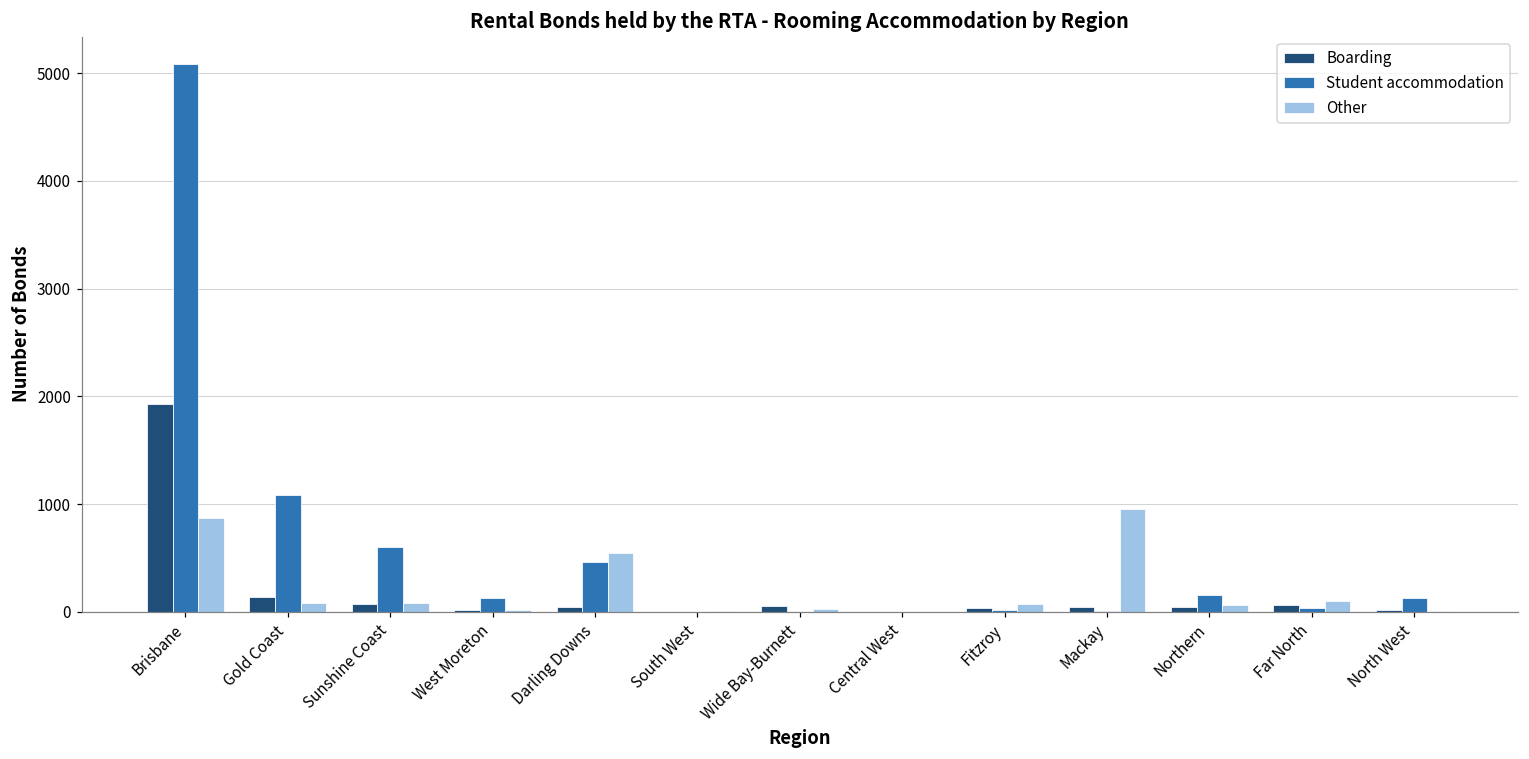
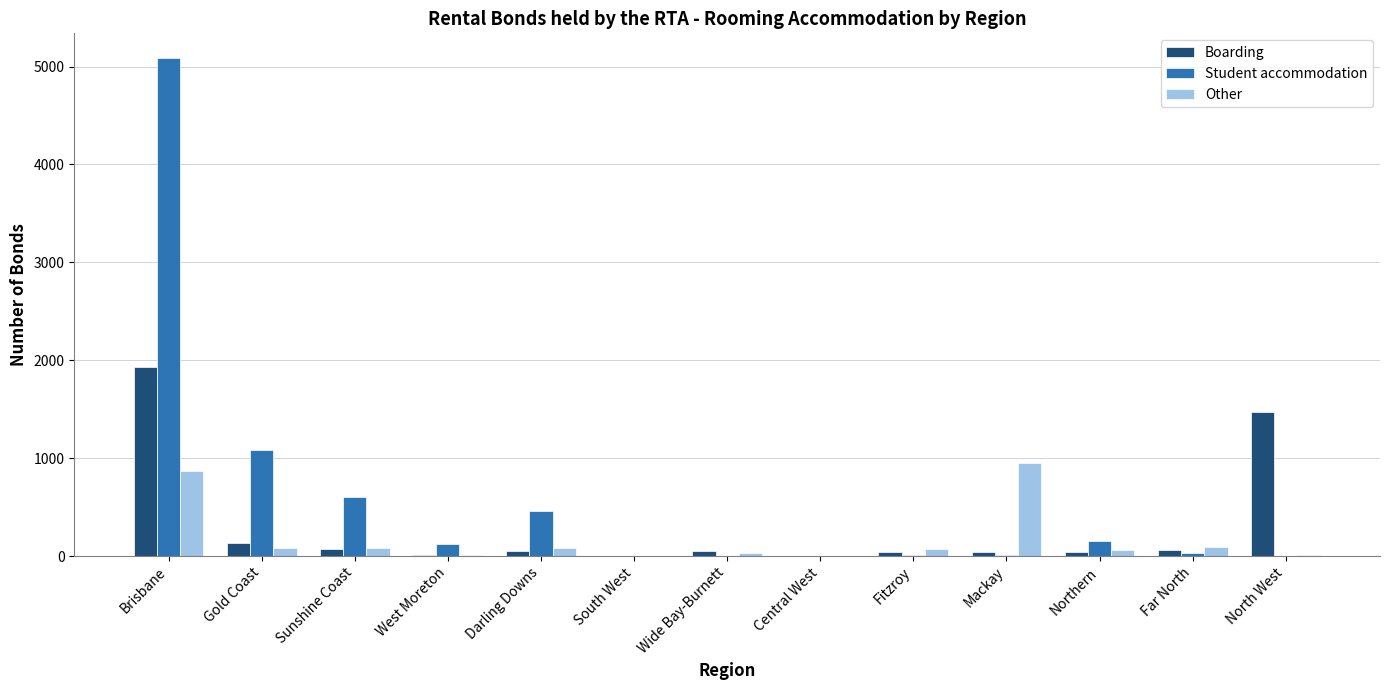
  {
    "Boarding": {
      "Brisbane": 1900,
      "Gold Coast": 100,
      "Sunshine Coast": 100,
      "Darling Downs": 0,
      "South West": 0,
      "Wide Bay-Burnett": 100,
      "Central West": 0,
      "Fitzroy": 0,
      "Mackay": 0,
      "Northern": 0,
      "Far North": 100,
-     "North West": 0
+     "North West": 1500
    },
    "Student accommodation": {
      "Brisbane": 5100,
      "Gold Coast": 1100,
      "Sunshine Coast": 600,
      "West Moreton": 100,
      "Darling Downs": 500,
      "Central West": 0,
      "Northern": 200,
      "Far North": 0,
-     "North West": 100
+     "North West": 0
    },
    "Other": {
      "Brisbane": 900,
      "Gold Coast": 100,
      "Sunshine Coast": 100,
-     "Darling Downs": 500,
+     "Darling Downs": 100,
      "Wide Bay-Burnett": 0,
      "Fitzroy": 100,
      "Mackay": 1000,
      "Northern": 100,
      "Far North": 100
    }
  }
